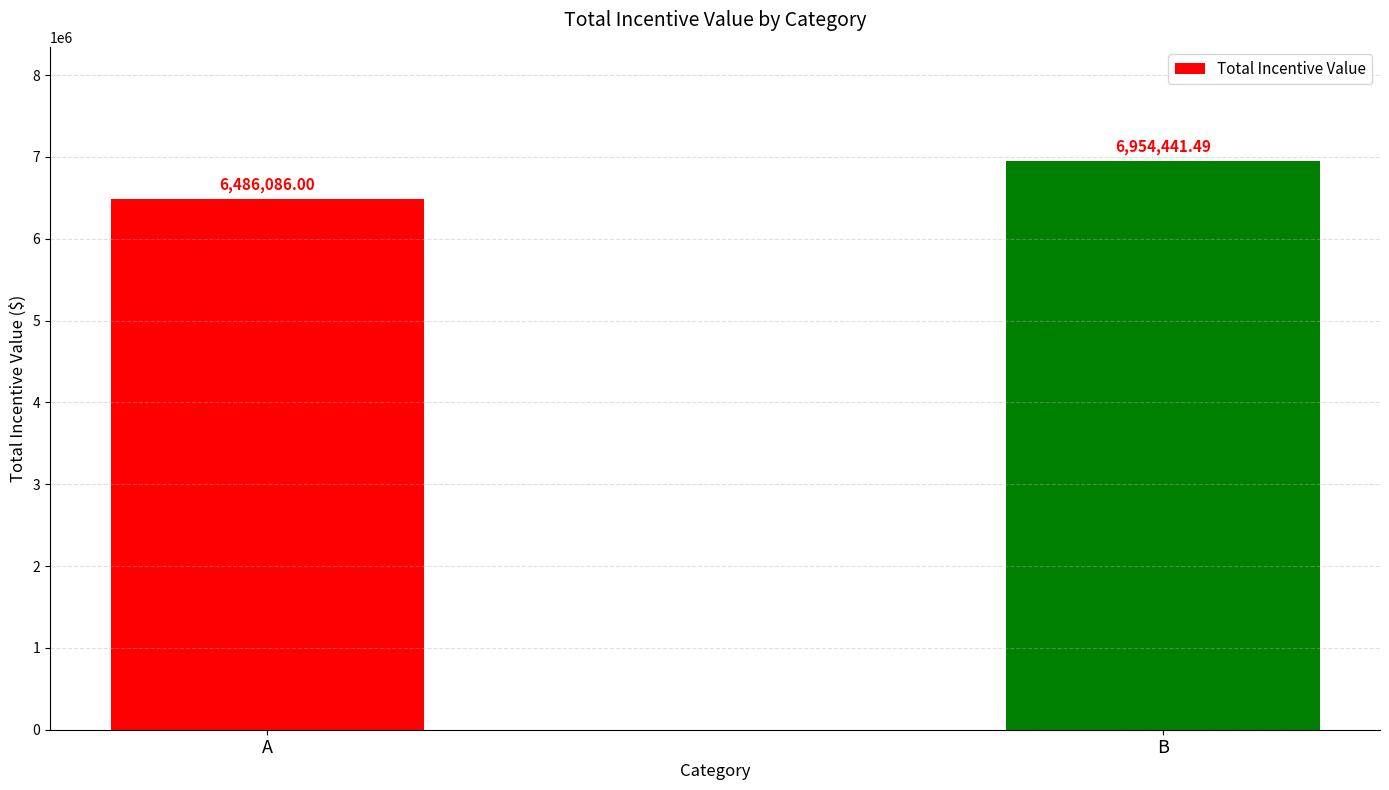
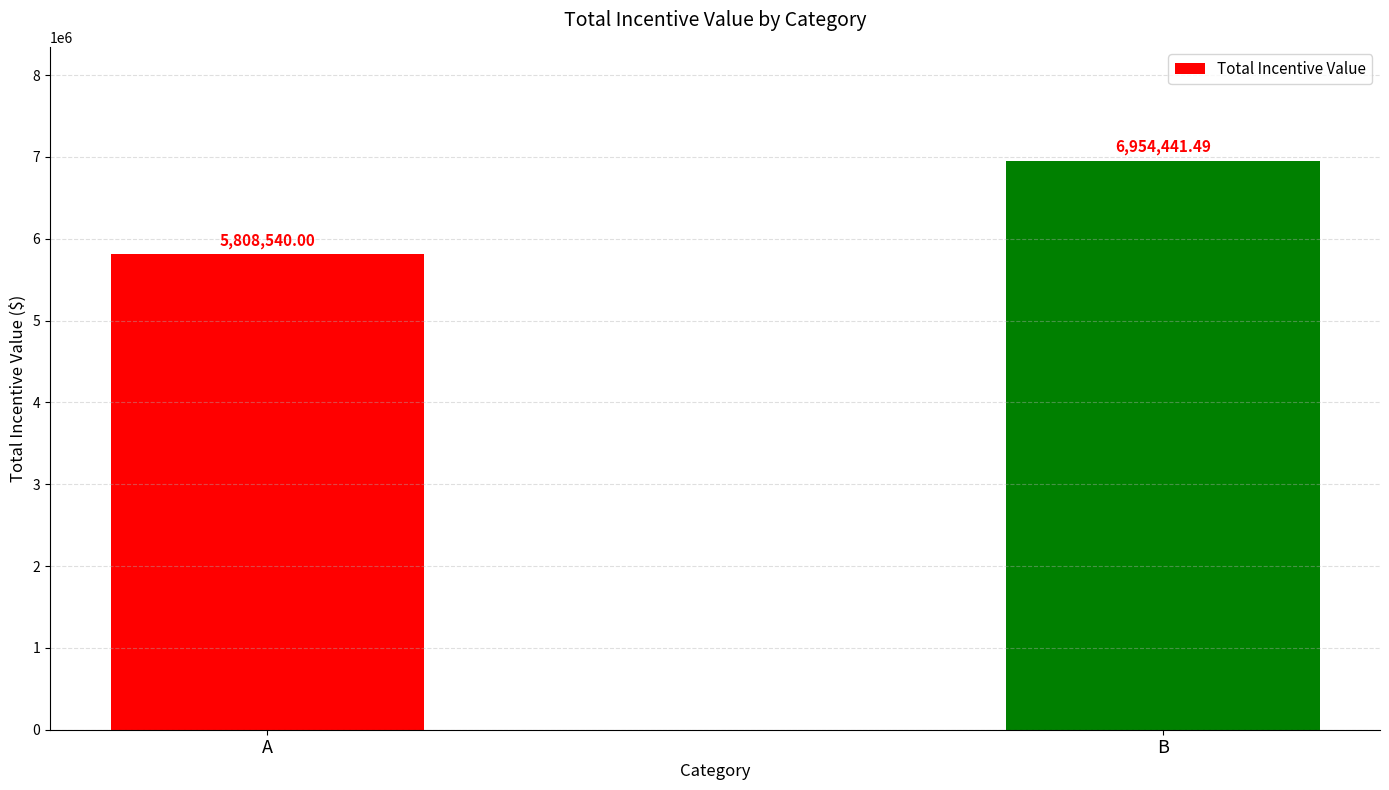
  {
-   "A": "6,486,086.00",
+   "A": "5,808,540.00",
    "B": "6,954,441.49"
  }
